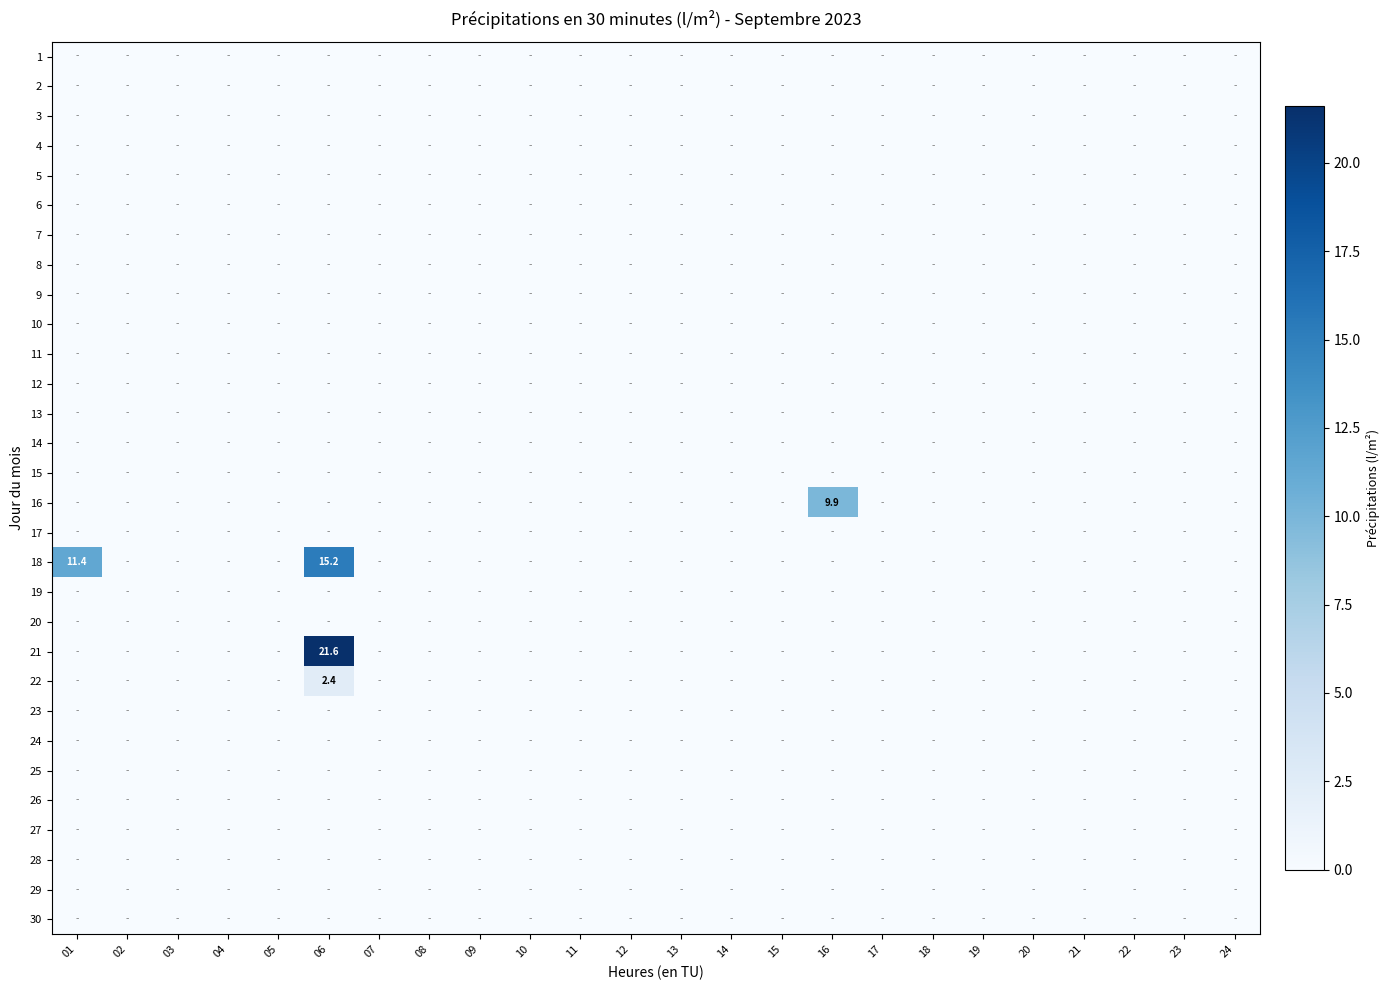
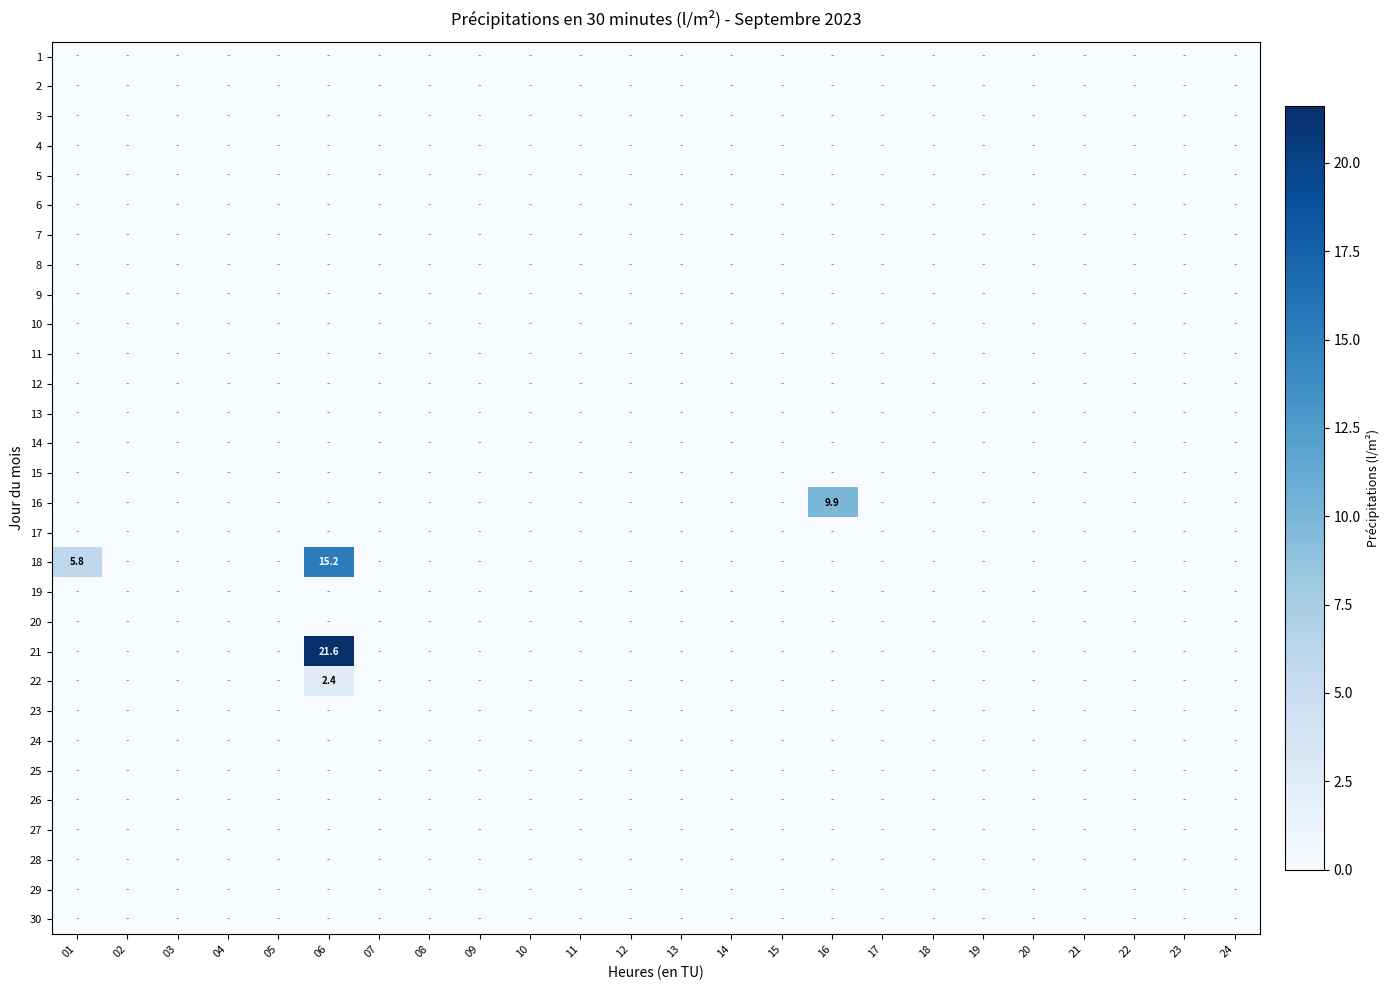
  {
    "16": {
      "16": 9.9
    },
    "18": {
-     "01": 11.4,
+     "01": 5.8,
      "06": 15.2
    },
    "21": {
      "06": 21.6
    },
    "22": {
      "06": 2.4
    }
  }
